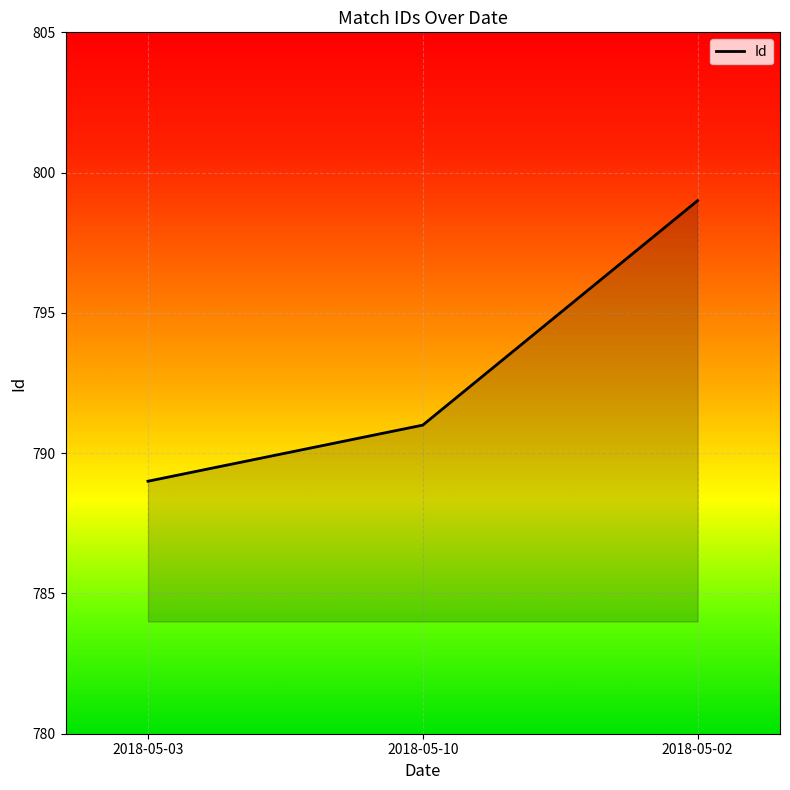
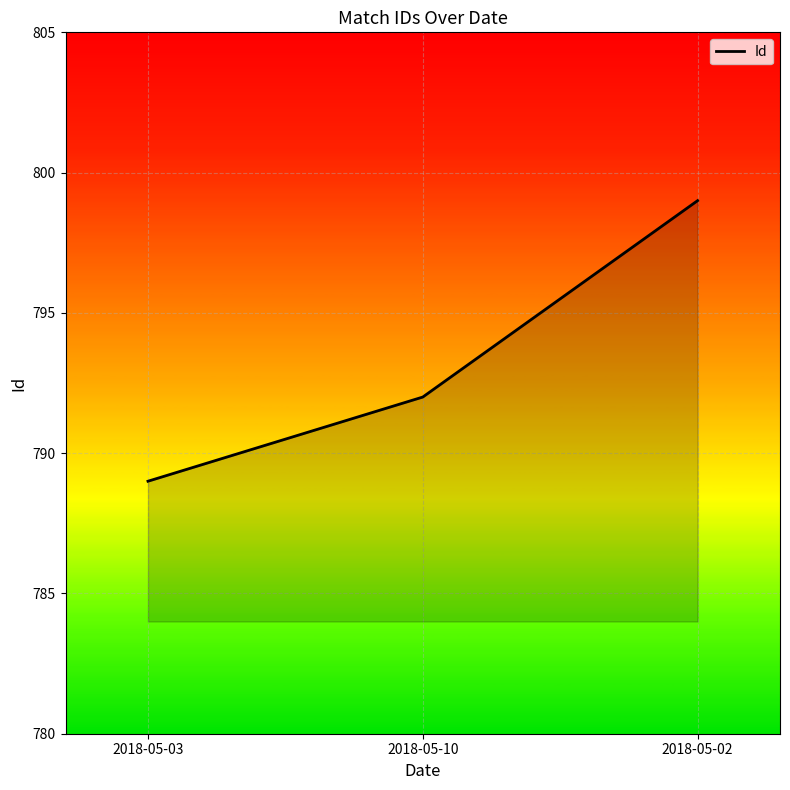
  {
    "2018-05-03": 789,
-   "2018-05-10": 791,
+   "2018-05-10": 792,
    "2018-05-02": 799
  }
